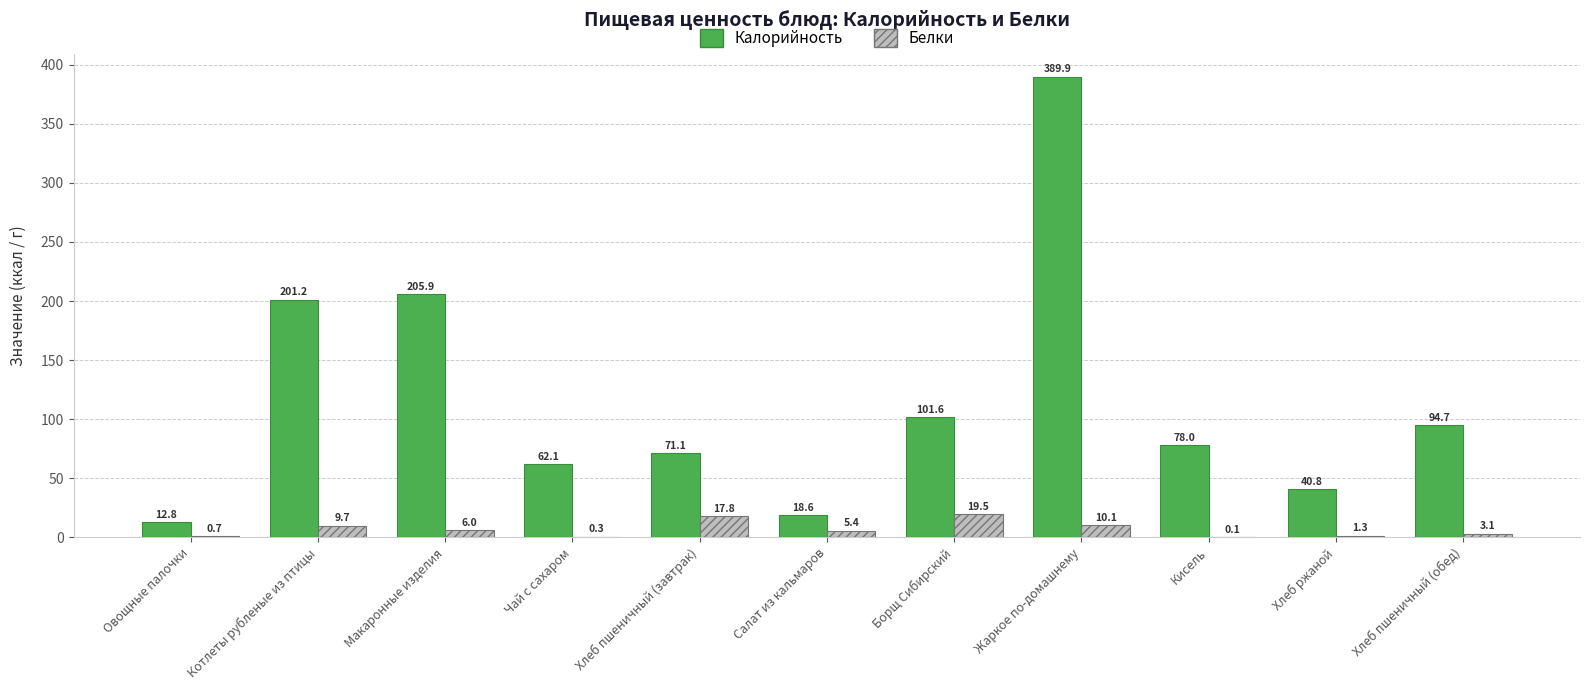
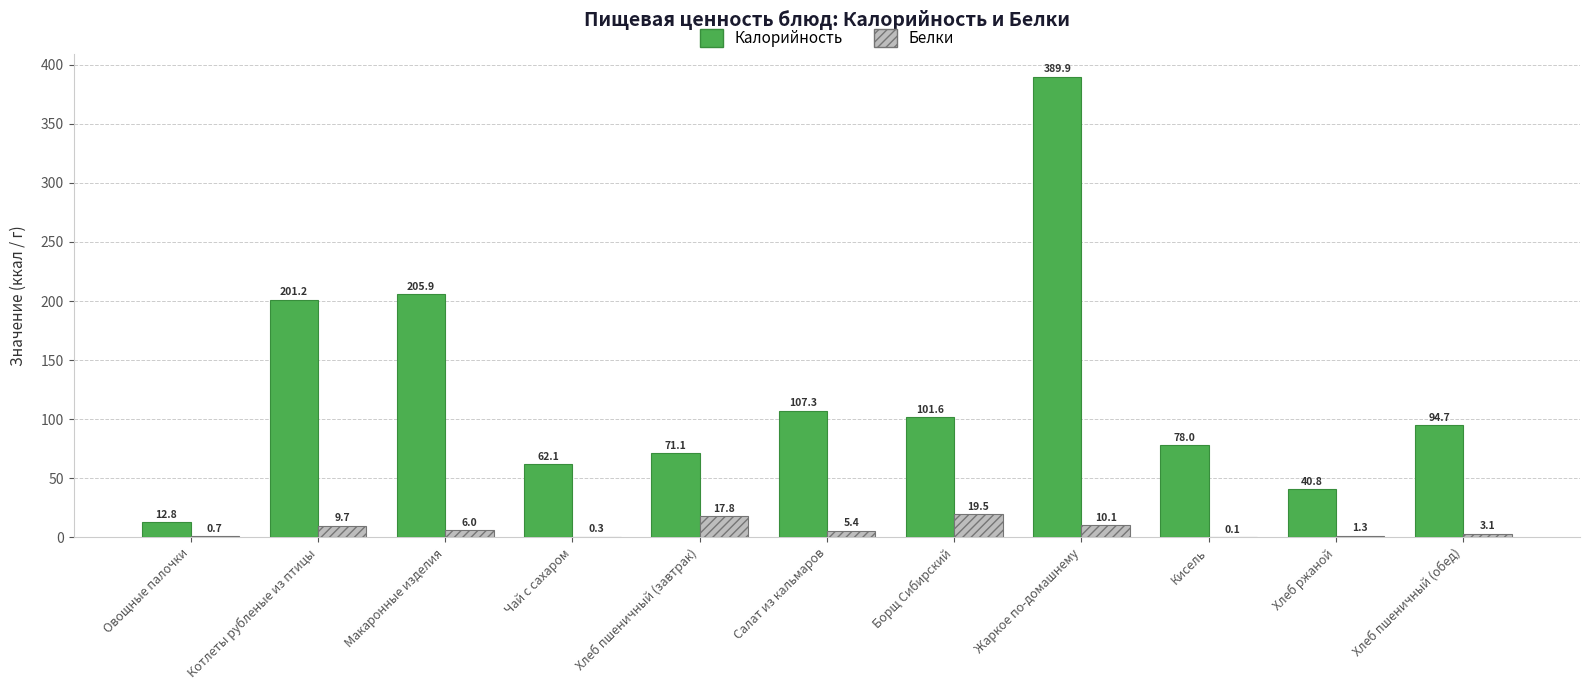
  {
    "Калорийность": {
      "Овощные палочки": 12.8,
      "Котлеты рубленые из птицы": 201.2,
      "Макаронные изделия": 205.9,
      "Чай с сахаром": 62.1,
      "Хлеб пшеничный (завтрак)": 71.1,
-     "Салат из кальмаров": 18.6,
+     "Салат из кальмаров": 107.3,
      "Борщ Сибирский": 101.6,
      "Жаркое по-домашнему": 389.9,
      "Кисель": 78.0,
      "Хлеб ржаной": 40.8,
      "Хлеб пшеничный (обед)": 94.7
    },
    "Белки": {
      "Овощные палочки": 0.7,
      "Котлеты рубленые из птицы": 9.7,
      "Макаронные изделия": 6.0,
      "Чай с сахаром": 0.3,
      "Хлеб пшеничный (завтрак)": 17.8,
      "Салат из кальмаров": 5.4,
      "Борщ Сибирский": 19.5,
      "Жаркое по-домашнему": 10.1,
      "Кисель": 0.1,
      "Хлеб ржаной": 1.3,
      "Хлеб пшеничный (обед)": 3.1
    }
  }
